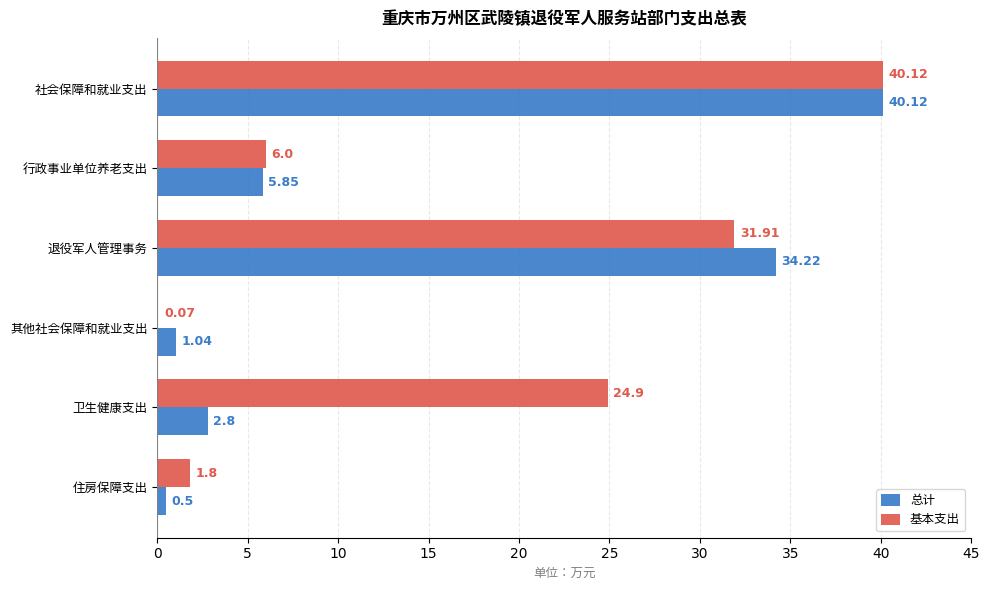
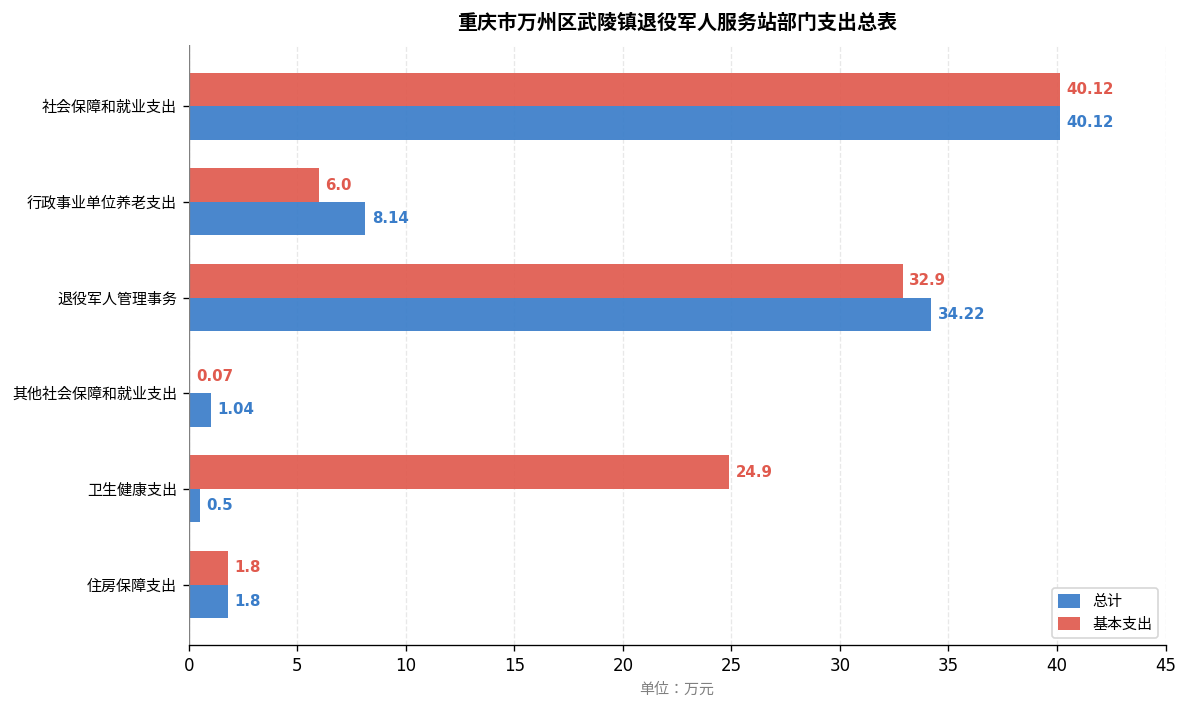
  {
    "总计": {
      "社会保障和就业支出": 40.12,
-     "行政事业单位养老支出": 5.85,
+     "行政事业单位养老支出": 8.14,
      "退役军人管理事务": 34.22,
      "其他社会保障和就业支出": 1.04,
-     "卫生健康支出": 2.8,
-     "住房保障支出": 0.5
+     "卫生健康支出": 0.5,
+     "住房保障支出": 1.8
    },
    "基本支出": {
      "社会保障和就业支出": 40.12,
      "行政事业单位养老支出": 6.0,
-     "退役军人管理事务": 31.91,
+     "退役军人管理事务": 32.9,
      "其他社会保障和就业支出": 0.07,
      "卫生健康支出": 24.9,
      "住房保障支出": 1.8
    }
  }
